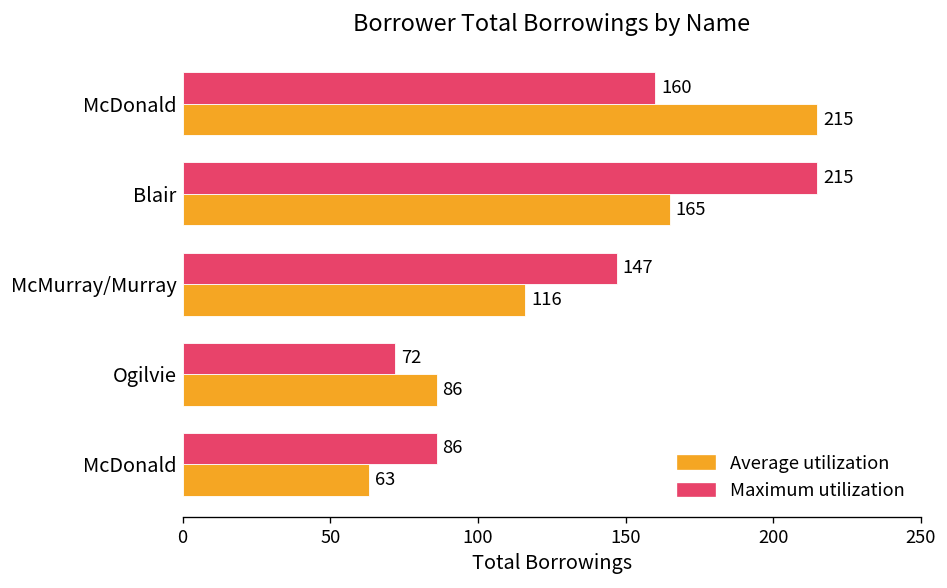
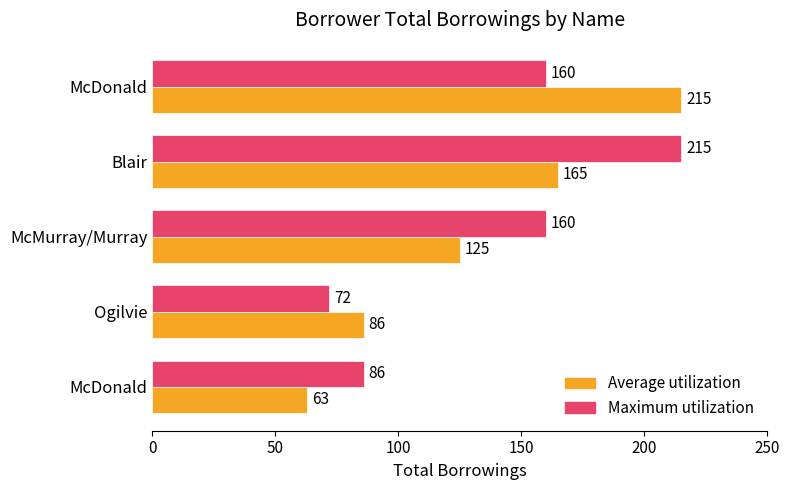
  {
    "Average utilization": {
      "Blair": 165,
-     "McMurray/Murray": 116,
+     "McMurray/Murray": 125,
      "Ogilvie": 86
    },
    "Maximum utilization": {
      "Blair": 215,
-     "McMurray/Murray": 147,
+     "McMurray/Murray": 160,
      "Ogilvie": 72
    }
  }
